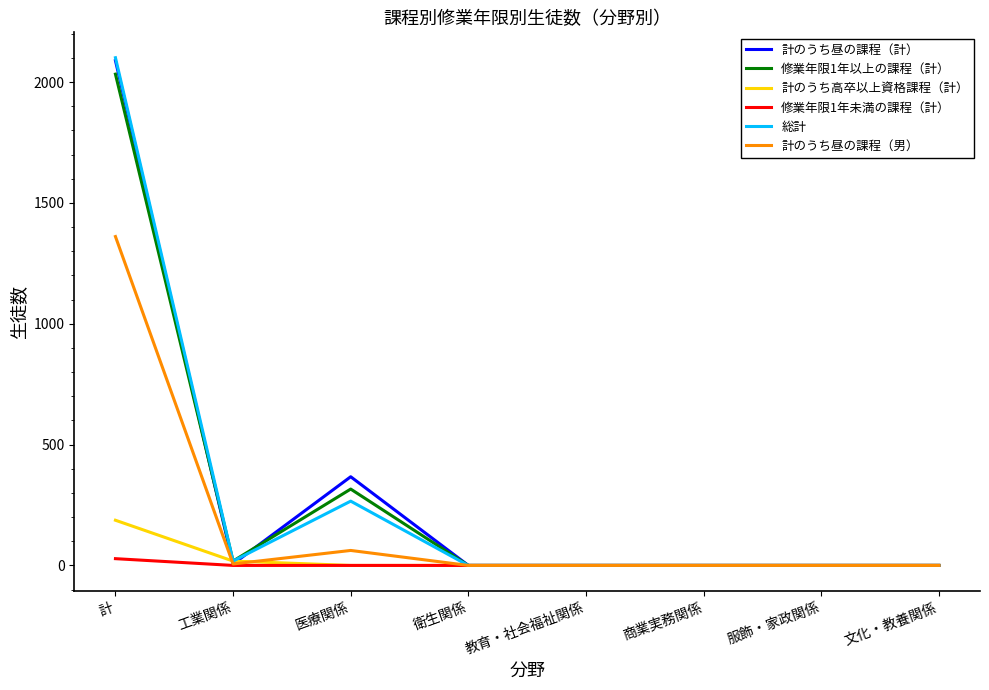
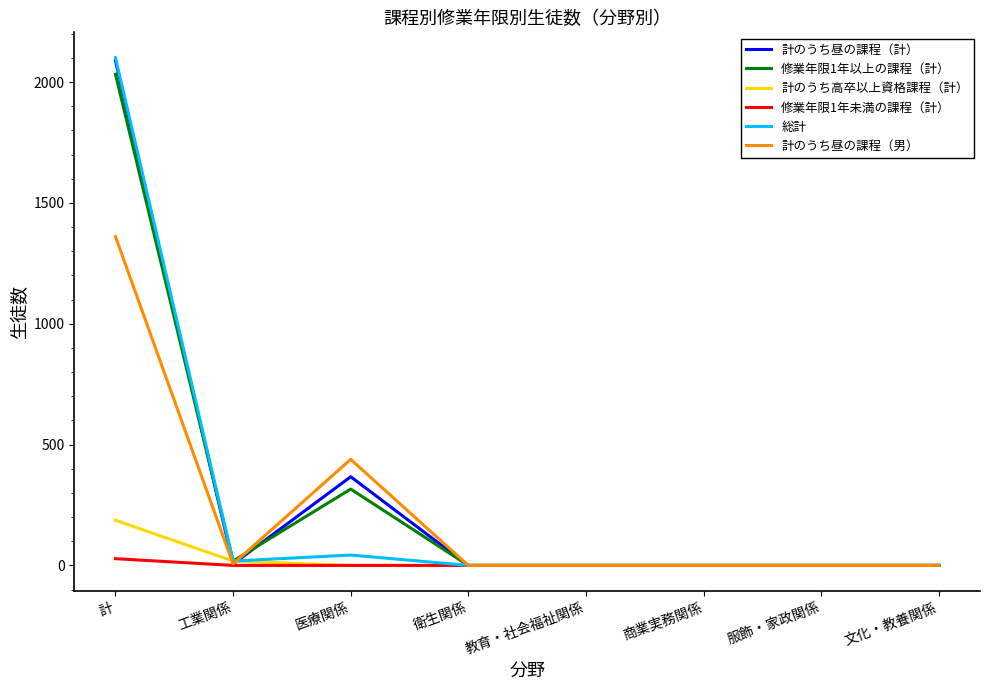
  {
    "計のうち昼の課程（計）": {
      "計": 2090,
      "医療関係": 370
    },
    "修業年限1年以上の課程（計）": {
      "計": 2030,
      "医療関係": 320
    },
    "計のうち高卒以上資格課程（計）": {
      "計": 190
    },
    "修業年限1年未満の課程（計）": {
      "計": 30
    },
    "総計": {
      "計": 2100,
-     "医療関係": 270
+     "医療関係": 40
    },
    "計のうち昼の課程（男）": {
      "計": 1360,
-     "医療関係": 60
+     "医療関係": 440
    }
  }
